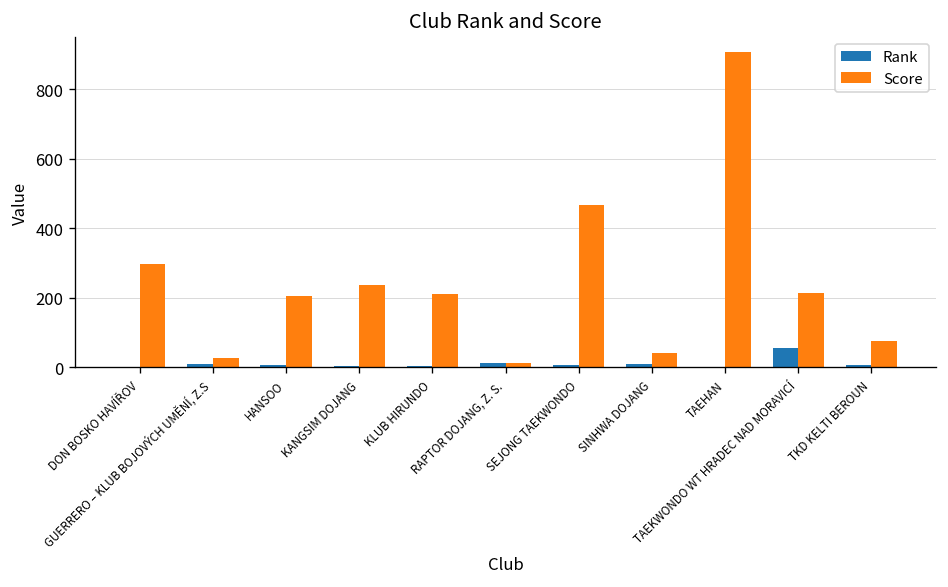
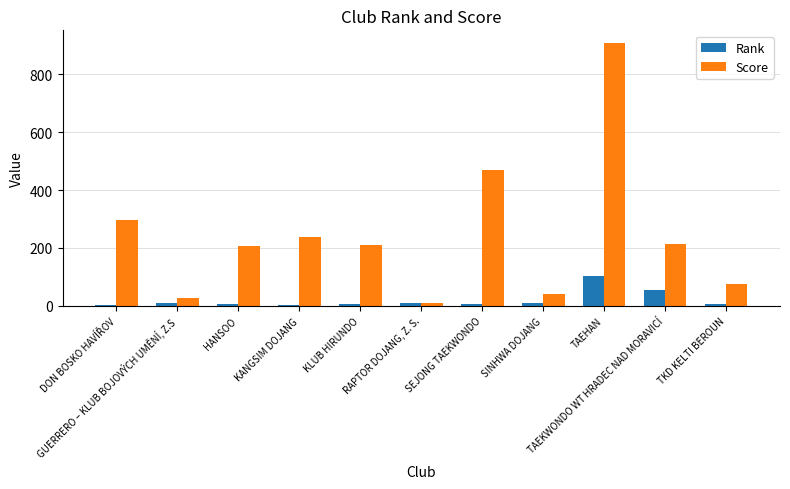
  {
    "Rank": {
      "GUERRERO – KLUB BOJOVÝCH UMĚNÍ, Z.S": 10,
      "RAPTOR DOJANG, Z. S.": 10,
      "SINHWA DOJANG": 10,
-     "TAEHAN": 0,
+     "TAEHAN": 100,
      "TAEKWONDO WT HRADEC NAD MORAVICÍ": 60
    },
    "Score": {
      "DON BOSKO HAVÍŘOV": 300,
      "GUERRERO – KLUB BOJOVÝCH UMĚNÍ, Z.S": 30,
      "HANSOO": 210,
      "KANGSIM DOJANG": 240,
      "KLUB HIRUNDO": 210,
      "RAPTOR DOJANG, Z. S.": 10,
      "SEJONG TAEKWONDO": 470,
      "SINHWA DOJANG": 40,
      "TAEHAN": 910,
      "TAEKWONDO WT HRADEC NAD MORAVICÍ": 210,
      "TKD KELTI BEROUN": 80
    }
  }
